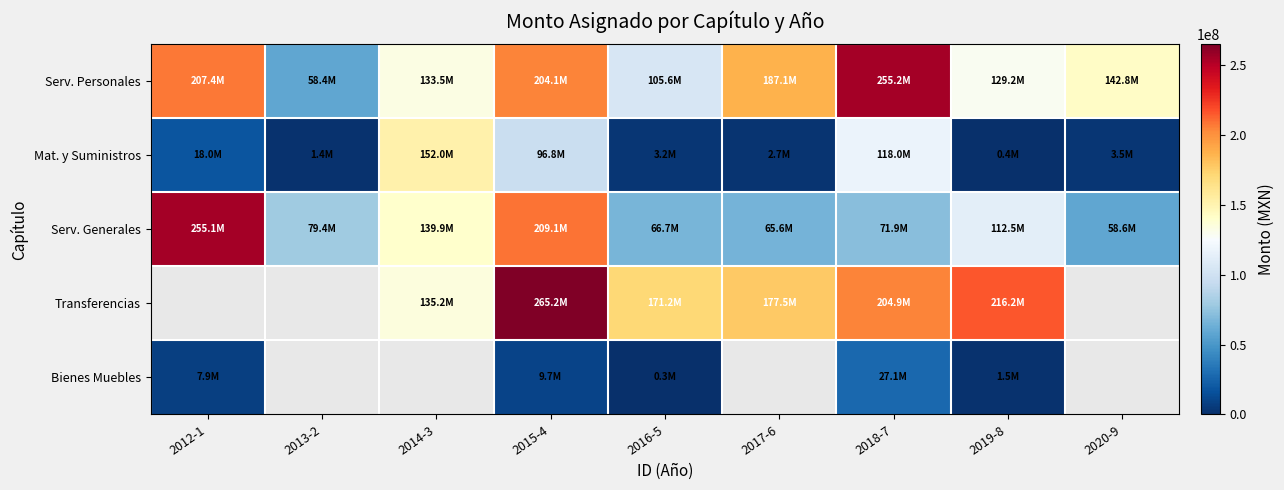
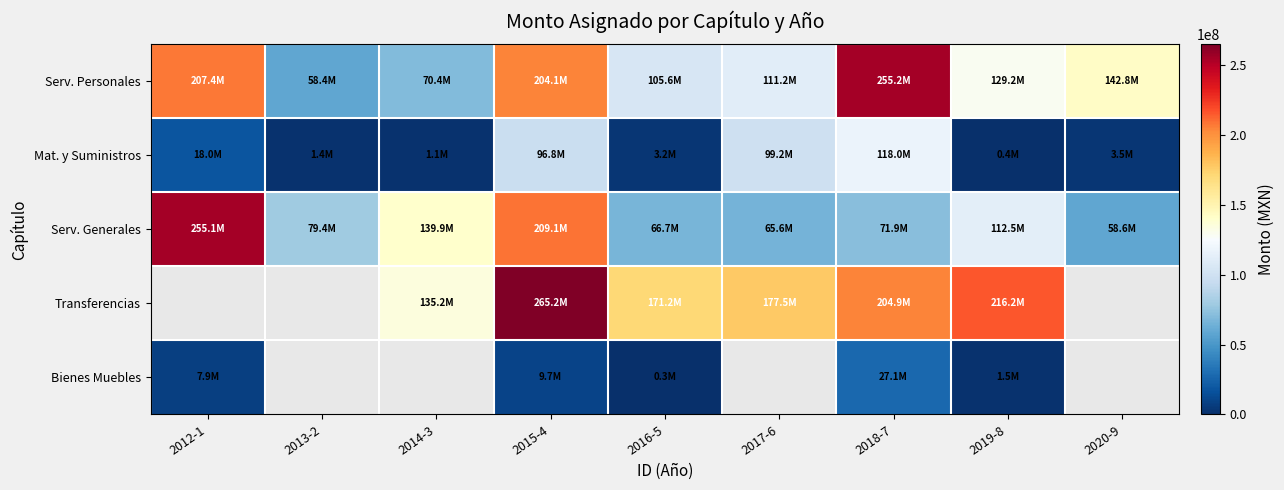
  {
    "Serv. Personales": {
      "2012-1": "207.4M",
      "2013-2": "58.4M",
-     "2014-3": "133.5M",
+     "2014-3": "70.4M",
      "2015-4": "204.1M",
      "2016-5": "105.6M",
-     "2017-6": "187.1M",
+     "2017-6": "111.2M",
      "2018-7": "255.2M",
      "2019-8": "129.2M",
      "2020-9": "142.8M"
    },
    "Mat. y Suministros": {
      "2012-1": "18.0M",
      "2013-2": "1.4M",
-     "2014-3": "152.0M",
+     "2014-3": "1.1M",
      "2015-4": "96.8M",
      "2016-5": "3.2M",
-     "2017-6": "2.7M",
+     "2017-6": "99.2M",
      "2018-7": "118.0M",
      "2019-8": "0.4M",
      "2020-9": "3.5M"
    },
    "Serv. Generales": {
      "2012-1": "255.1M",
      "2013-2": "79.4M",
      "2014-3": "139.9M",
      "2015-4": "209.1M",
      "2016-5": "66.7M",
      "2017-6": "65.6M",
      "2018-7": "71.9M",
      "2019-8": "112.5M",
      "2020-9": "58.6M"
    },
    "Transferencias": {
      "2014-3": "135.2M",
      "2015-4": "265.2M",
      "2016-5": "171.2M",
      "2017-6": "177.5M",
      "2018-7": "204.9M",
      "2019-8": "216.2M"
    },
    "Bienes Muebles": {
      "2012-1": "7.9M",
      "2015-4": "9.7M",
      "2016-5": "0.3M",
      "2018-7": "27.1M",
      "2019-8": "1.5M"
    }
  }
